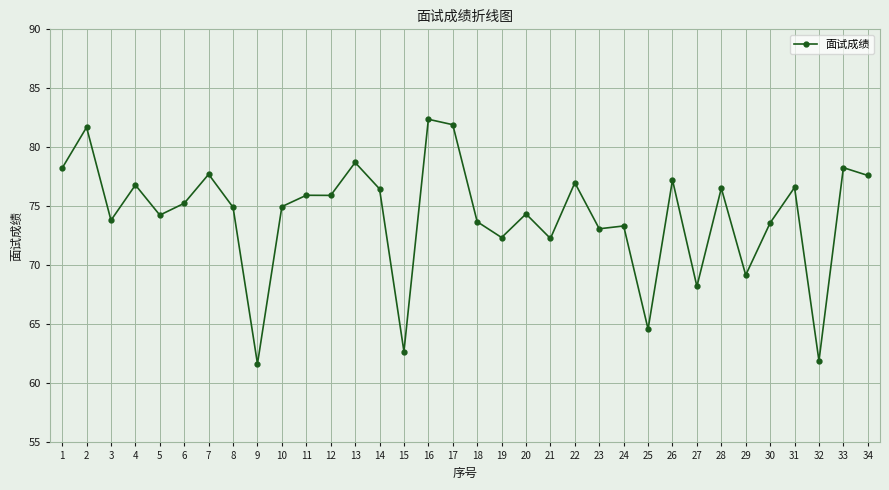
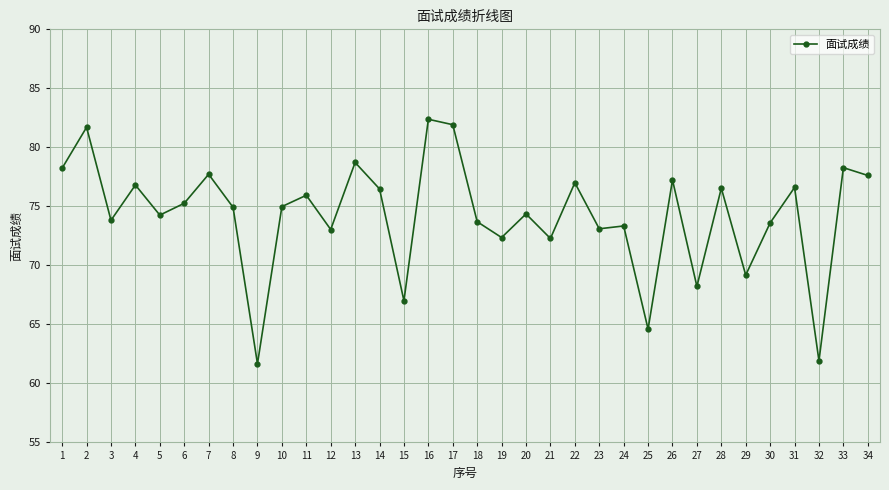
  {
    "1": 78.2,
    "2": 81.7,
    "3": 73.8,
    "4": 76.8,
    "5": 74.3,
    "6": 75.3,
    "7": 77.7,
    "8": 74.9,
    "9": 61.7,
    "10": 75.0,
    "11": 75.9,
-   "12": 75.9,
+   "12": 73.0,
    "13": 78.7,
    "14": 76.5,
-   "15": 62.7,
+   "15": 67.0,
    "16": 82.4,
    "17": 81.9,
    "18": 73.7,
    "19": 72.4,
    "20": 74.4,
    "21": 72.3,
    "22": 77.0,
    "23": 73.1,
    "24": 73.3,
    "25": 64.6,
    "26": 77.2,
    "27": 68.2,
    "28": 76.5,
    "29": 69.2,
    "30": 73.6,
    "31": 76.6,
    "32": 61.9,
    "33": 78.3,
    "34": 77.6
  }
